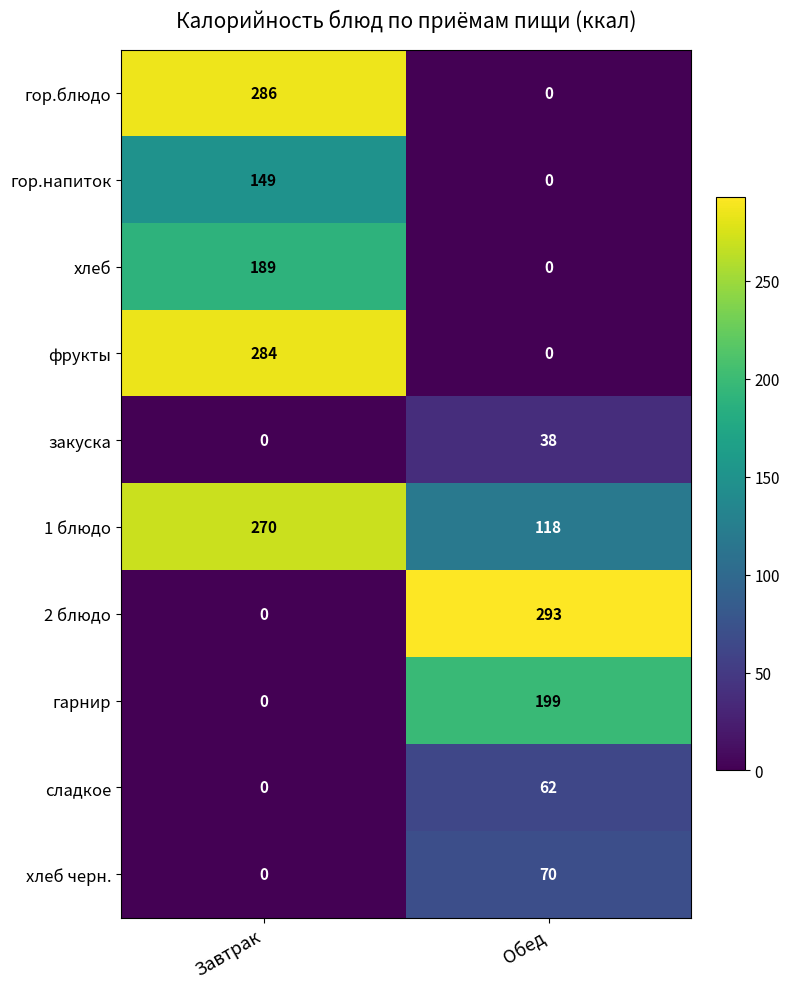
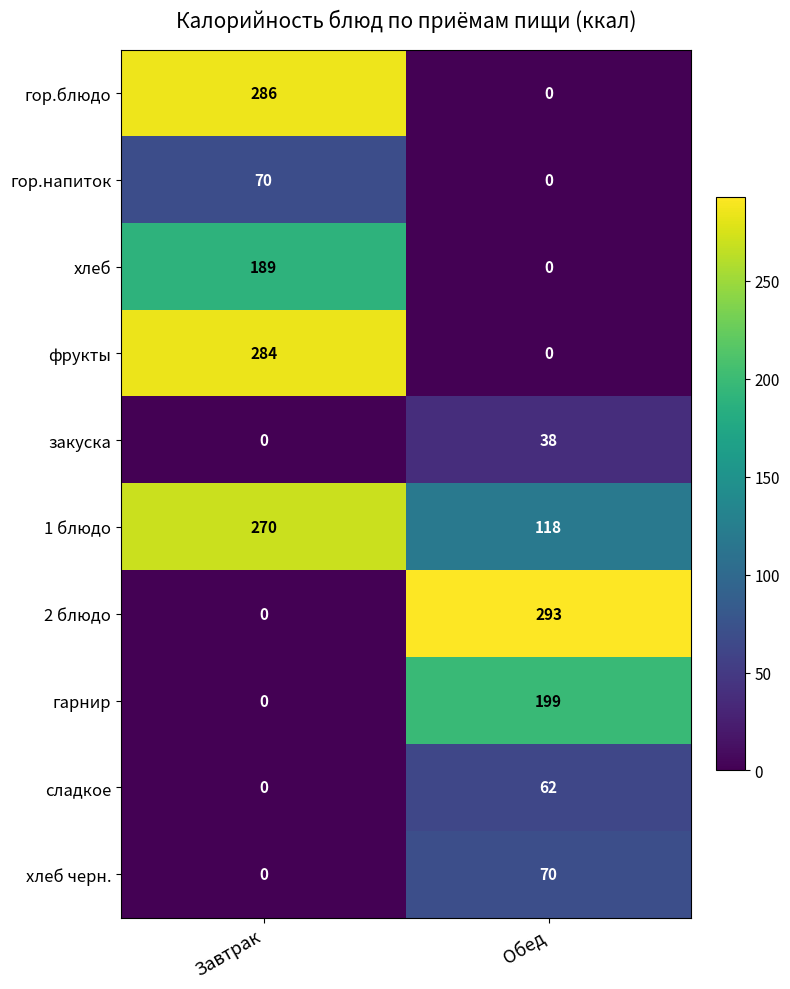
  {
    "гор.блюдо": {
      "Завтрак": 286,
      "Обед": 0
    },
    "гор.напиток": {
-     "Завтрак": 149,
+     "Завтрак": 70,
      "Обед": 0
    },
    "хлеб": {
      "Завтрак": 189,
      "Обед": 0
    },
    "фрукты": {
      "Завтрак": 284,
      "Обед": 0
    },
    "закуска": {
      "Завтрак": 0,
      "Обед": 38
    },
    "1 блюдо": {
      "Завтрак": 270,
      "Обед": 118
    },
    "2 блюдо": {
      "Завтрак": 0,
      "Обед": 293
    },
    "гарнир": {
      "Завтрак": 0,
      "Обед": 199
    },
    "сладкое": {
      "Завтрак": 0,
      "Обед": 62
    },
    "хлеб черн.": {
      "Завтрак": 0,
      "Обед": 70
    }
  }
